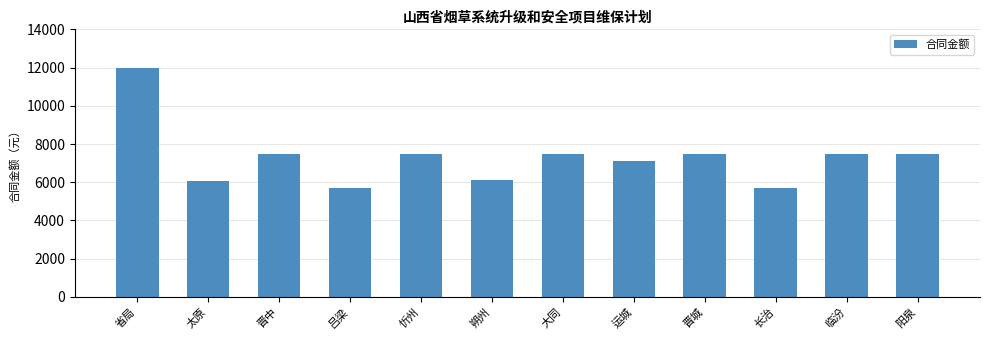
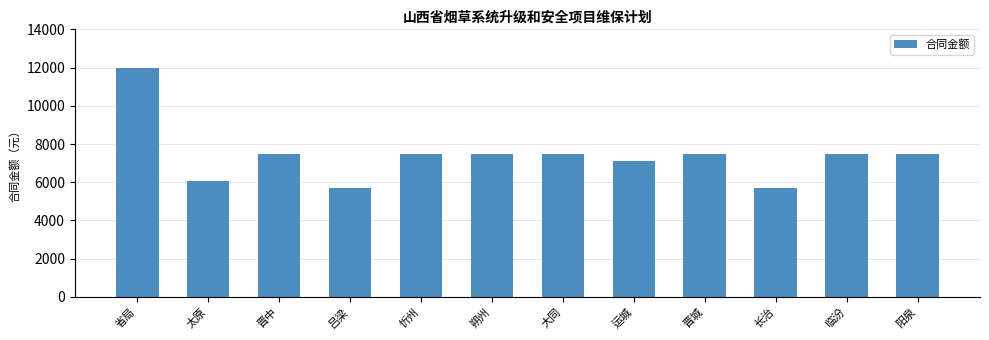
  {
    "省局": 12000,
    "太原": 6100,
    "晋中": 7500,
    "吕梁": 5700,
    "忻州": 7500,
-   "朔州": 6100,
+   "朔州": 7500,
    "大同": 7500,
    "运城": 7100,
    "晋城": 7500,
    "长治": 5700,
    "临汾": 7500,
    "阳泉": 7500
  }
